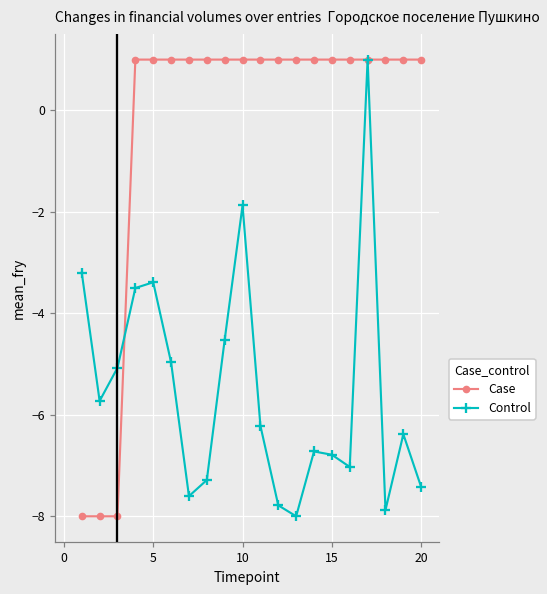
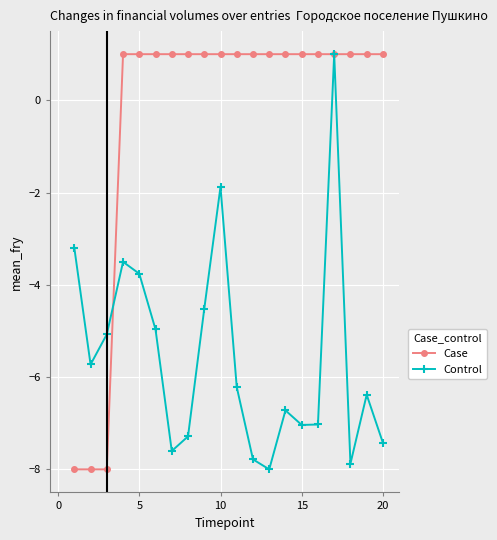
  {
    "Case": {
      "5": 1.0,
      "10": 1.0,
      "15": 1.0,
      "20": 1.0
    },
    "Control": {
-     "5": -3.4,
+     "5": -3.8,
      "10": -1.9,
-     "15": -6.8,
+     "15": -7.0,
      "20": -7.4
    }
  }
